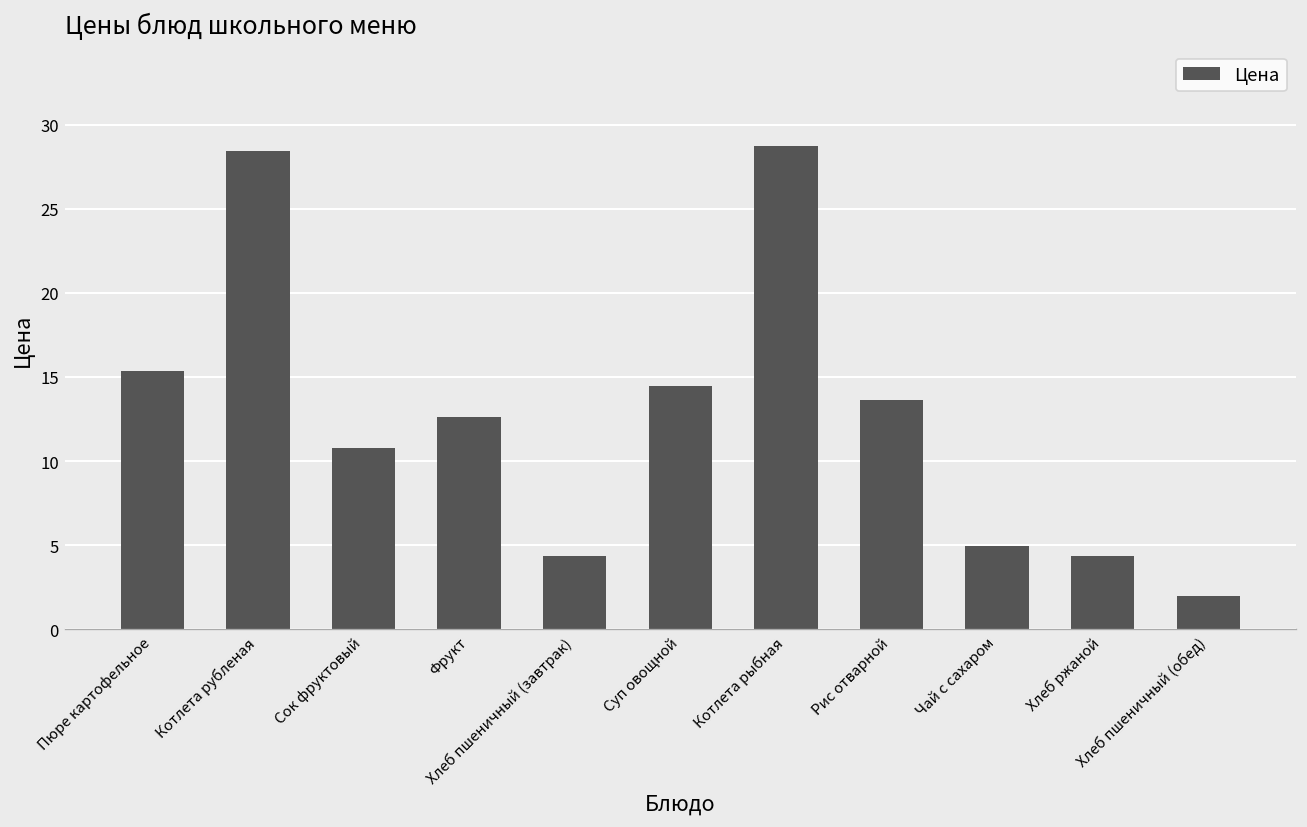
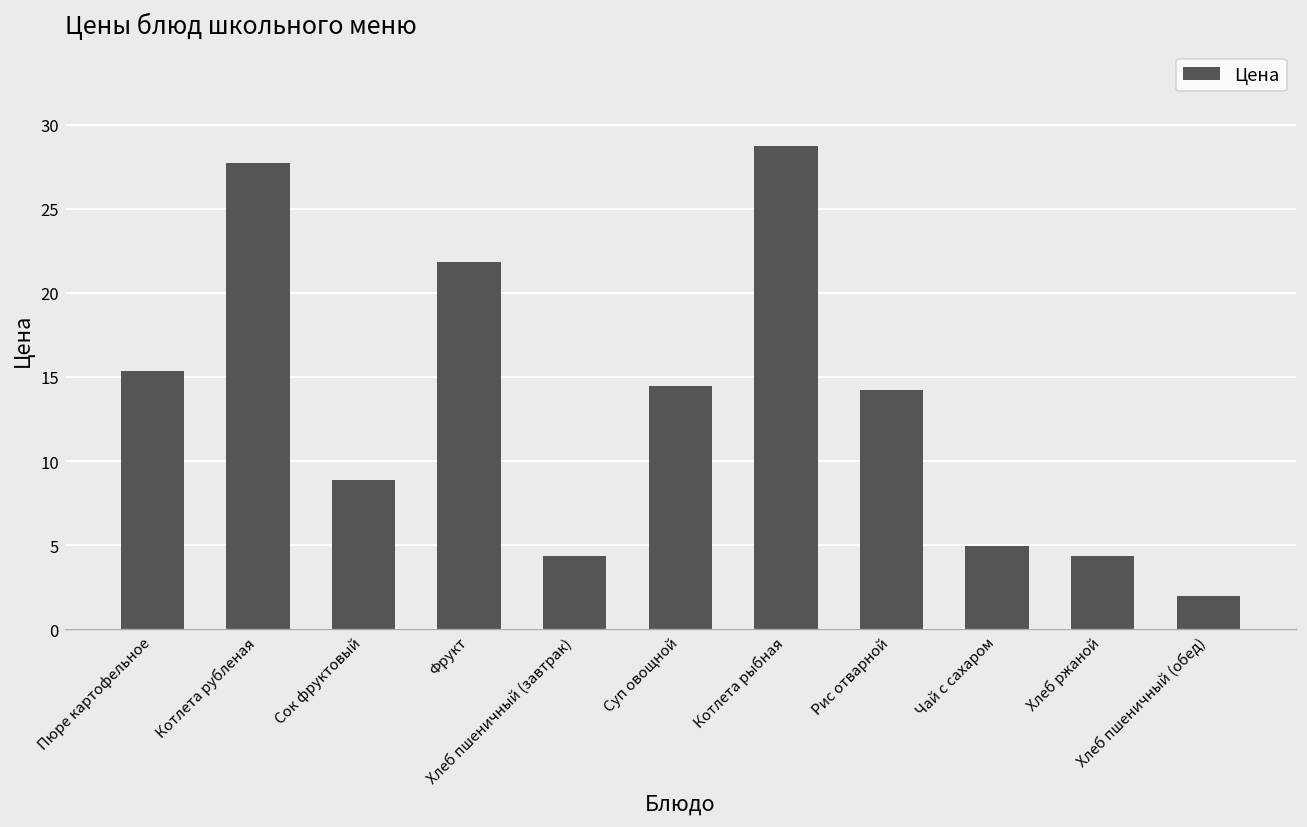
  {
    "Пюре картофельное": 15.4,
-   "Котлета рубленая": 28.4,
-   "Сок фруктовый": 10.8,
-   "Фрукт": 12.6,
+   "Котлета рубленая": 27.7,
+   "Сок фруктовый": 8.9,
+   "Фрукт": 21.8,
    "Хлеб пшеничный (завтрак)": 4.4,
    "Суп овощной": 14.5,
    "Котлета рыбная": 28.7,
-   "Рис отварной": 13.6,
+   "Рис отварной": 14.2,
    "Чай с сахаром": 4.9,
    "Хлеб ржаной": 4.4,
    "Хлеб пшеничный (обед)": 2.0
  }
